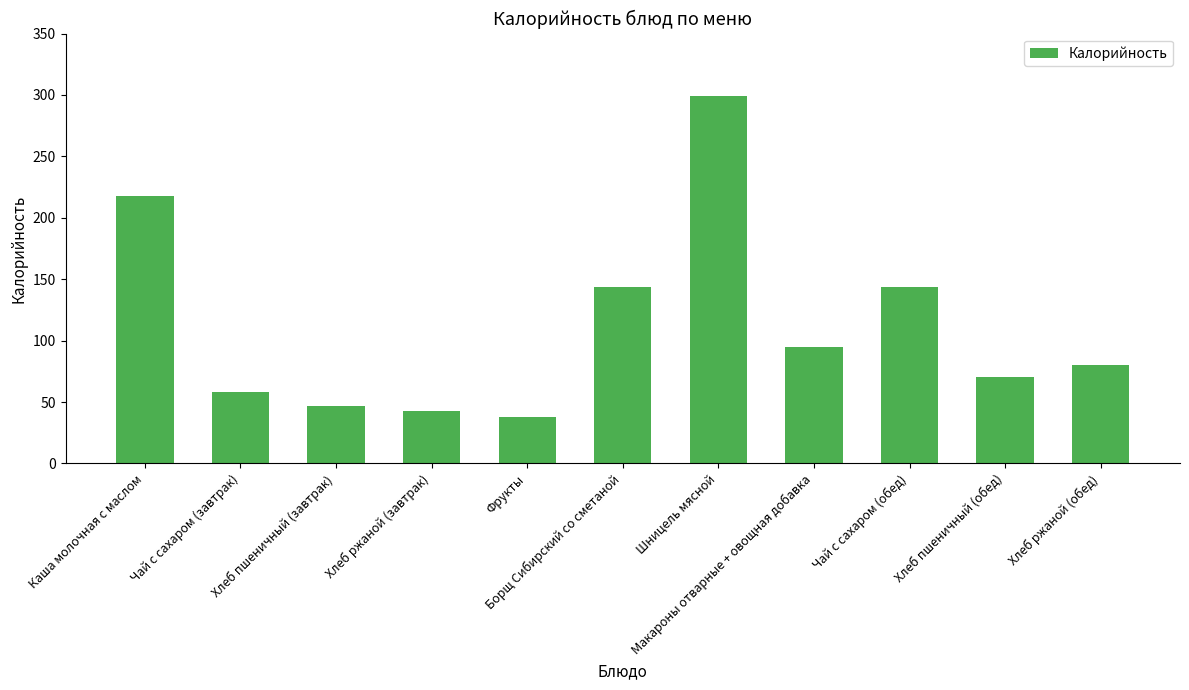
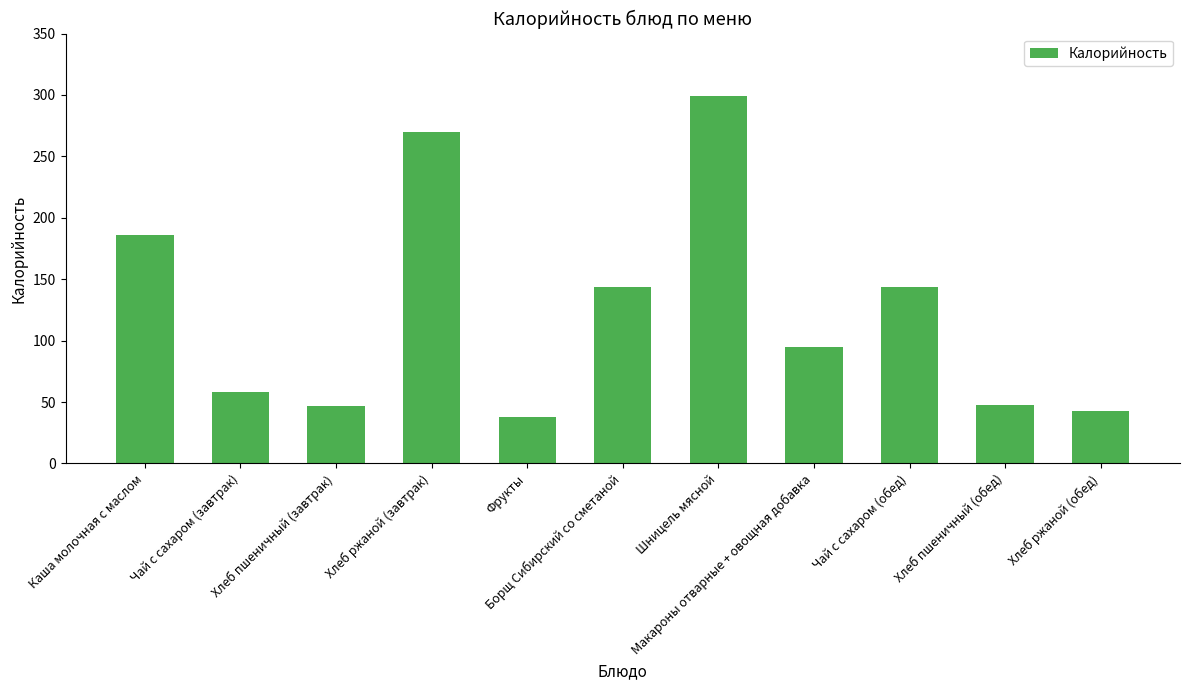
  {
-   "Каша молочная с маслом": 218,
+   "Каша молочная с маслом": 186,
    "Чай с сахаром (завтрак)": 58,
    "Хлеб пшеничный (завтрак)": 47,
-   "Хлеб ржаной (завтрак)": 42,
+   "Хлеб ржаной (завтрак)": 270,
    "Фрукты": 38,
    "Борщ Сибирский со сметаной": 144,
    "Шницель мясной": 299,
    "Макароны отварные + овощная добавка": 95,
    "Чай с сахаром (обед)": 144,
-   "Хлеб пшеничный (обед)": 71,
-   "Хлеб ржаной (обед)": 81
+   "Хлеб пшеничный (обед)": 48,
+   "Хлеб ржаной (обед)": 42
  }
